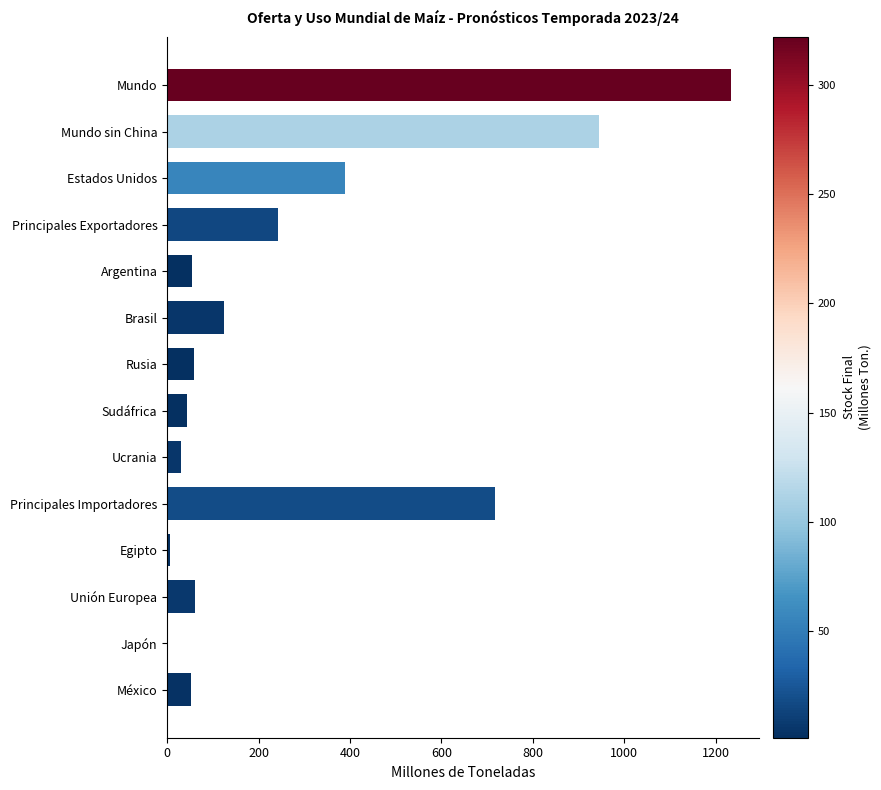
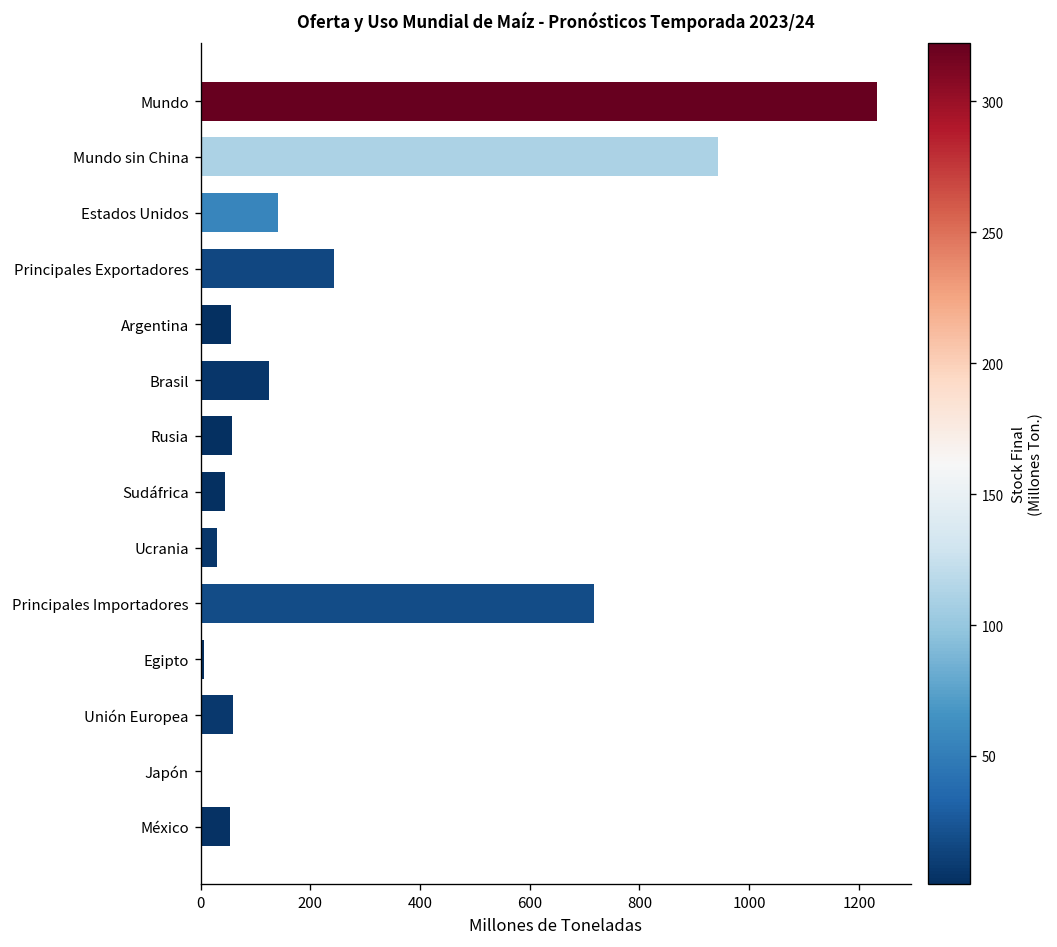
  {
    "Mundo": 1230,
    "Mundo sin China": 940,
-   "Estados Unidos": 390,
+   "Estados Unidos": 140,
    "Principales Exportadores": 240,
    "Argentina": 60,
    "Brasil": 120,
    "Rusia": 60,
    "Sudáfrica": 40,
    "Ucrania": 30,
    "Principales Importadores": 720,
    "Egipto": 10,
    "Unión Europea": 60,
    "México": 50
  }
